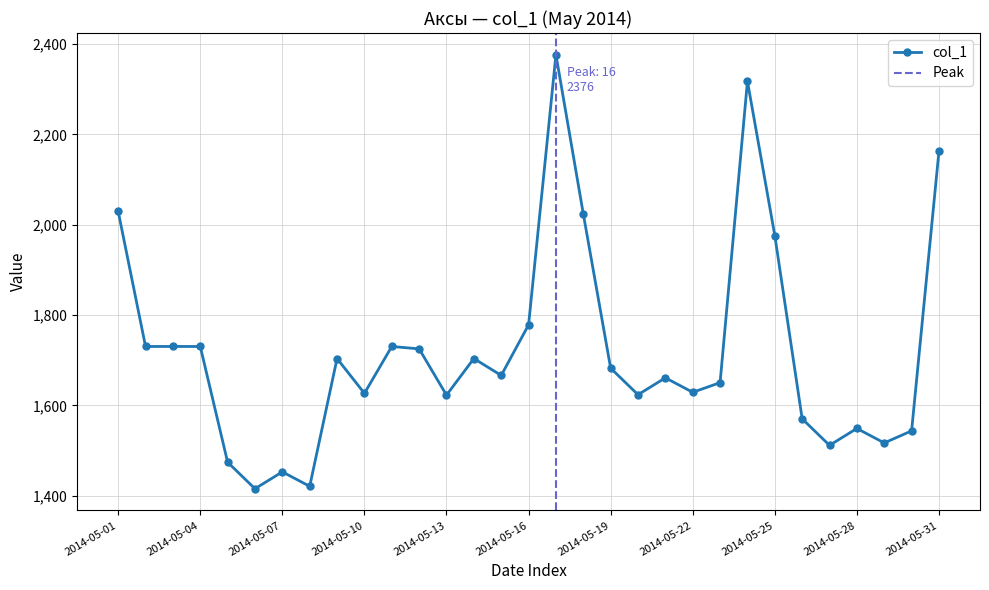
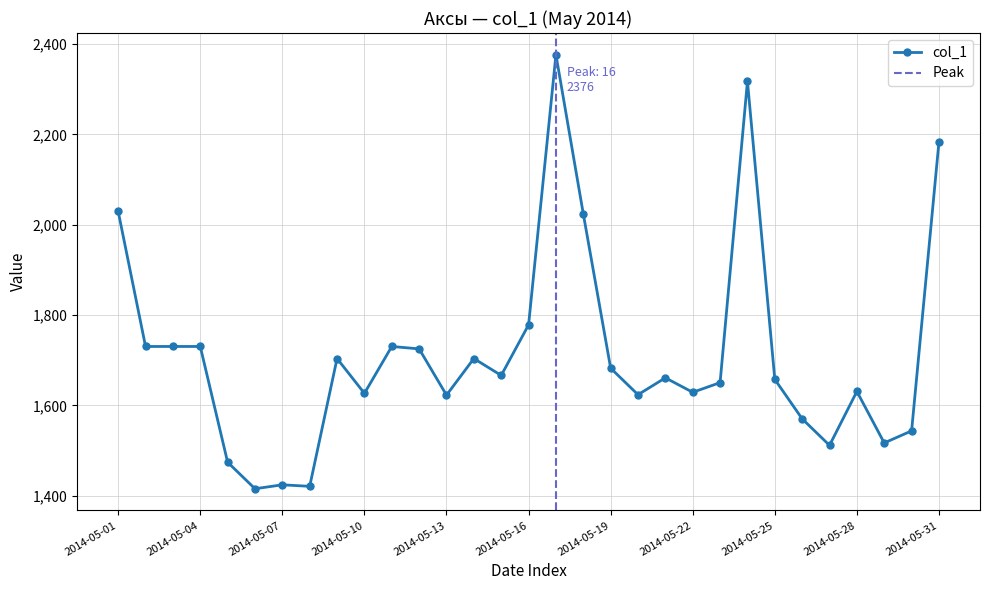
  {
    "2014-05-01": "2,030",
    "2014-05-04": "1,730",
-   "2014-05-07": "1,450",
+   "2014-05-07": "1,420",
    "2014-05-10": "1,630",
    "2014-05-13": "1,620",
    "2014-05-16": "1,780",
    "2014-05-19": "1,680",
    "2014-05-22": "1,630",
-   "2014-05-25": "1,980",
-   "2014-05-28": "1,550",
-   "2014-05-31": "2,160"
+   "2014-05-25": "1,660",
+   "2014-05-28": "1,630",
+   "2014-05-31": "2,180"
  }
